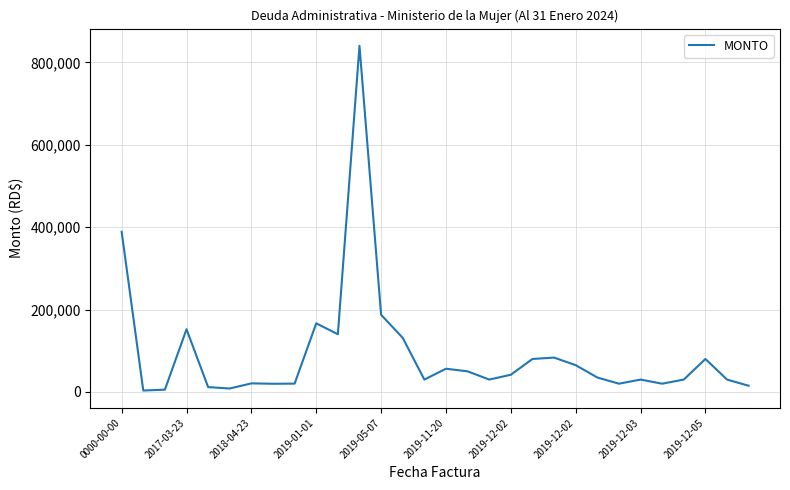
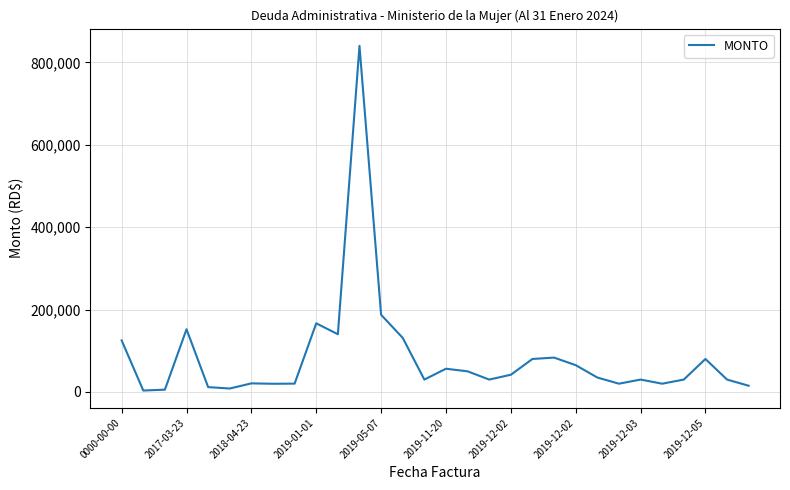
  {
-   "0000-00-00": "390,000",
+   "0000-00-00": "130,000",
    "2017-03-23": "150,000",
    "2019-05-07": "190,000"
  }
